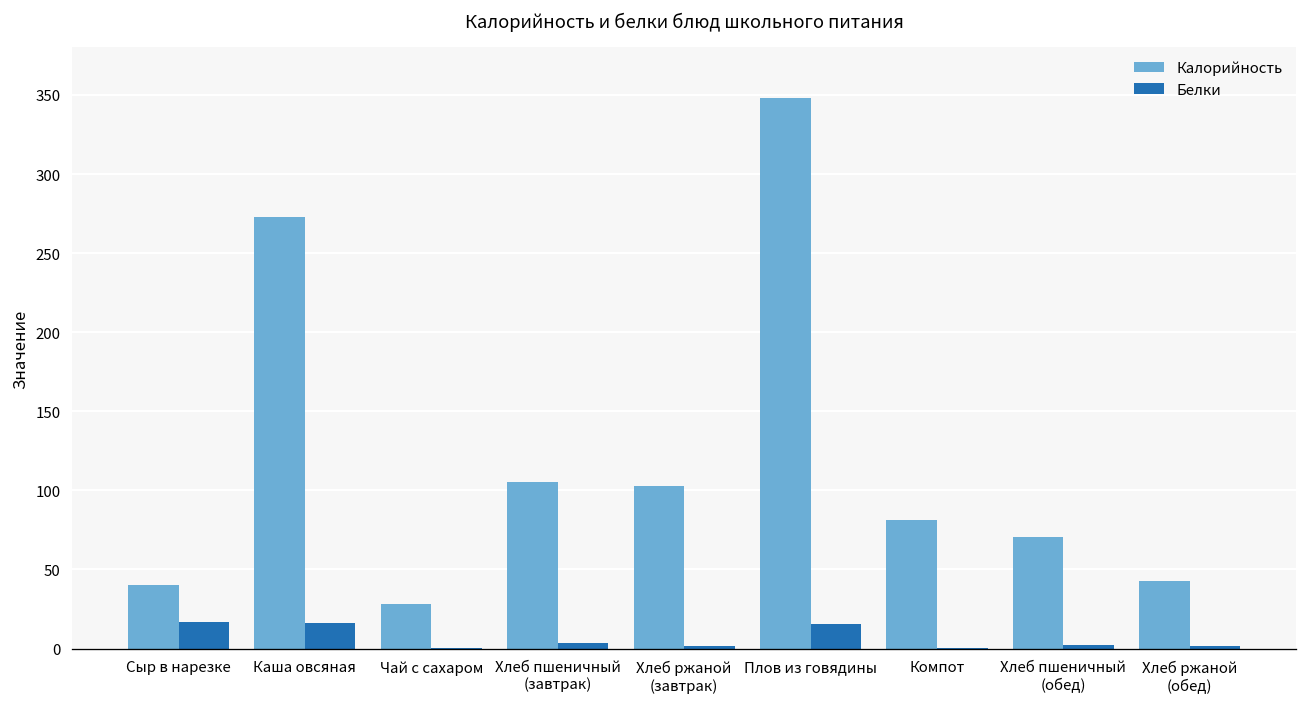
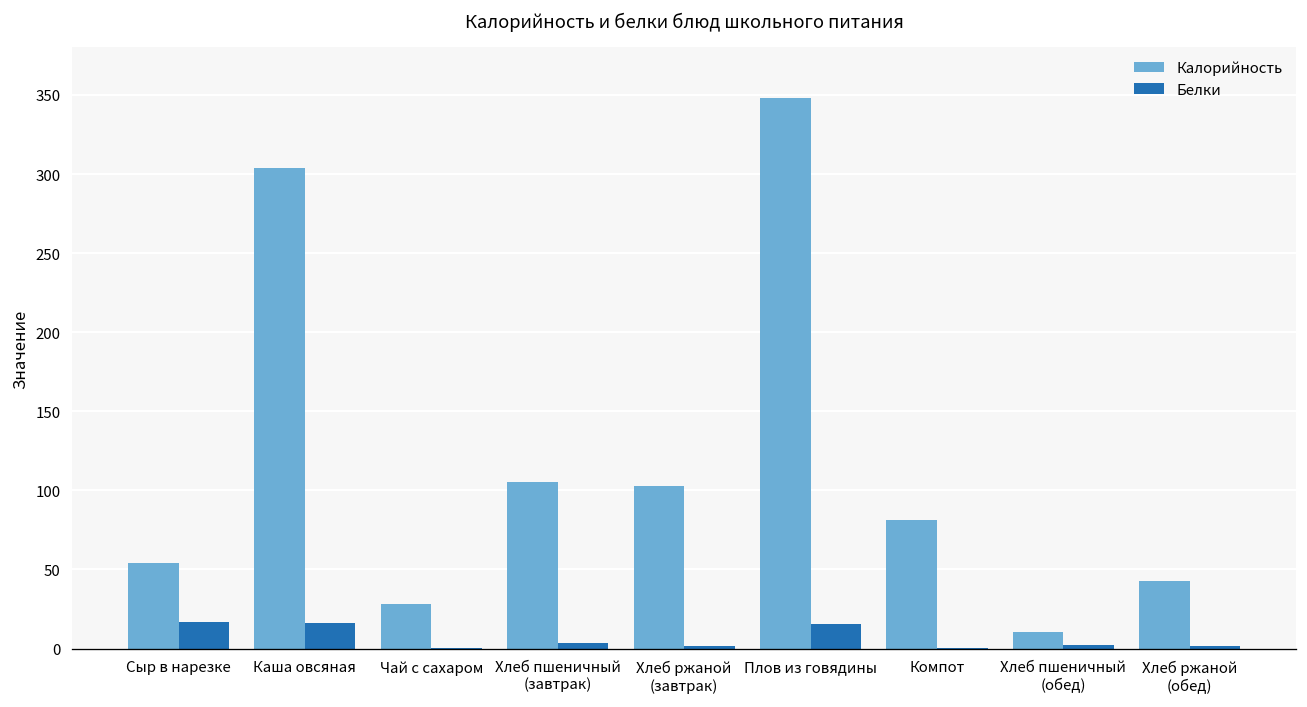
  {
    "Калорийность": {
-     "Сыр в нарезке": 40,
-     "Каша овсяная": 273,
+     "Сыр в нарезке": 54,
+     "Каша овсяная": 304,
      "Чай с сахаром": 28,
      "Хлеб пшеничный (завтрак)": 106,
      "Хлеб ржаной (завтрак)": 103,
      "Плов из говядины": 348,
      "Компот": 81,
-     "Хлеб пшеничный (обед)": 70,
+     "Хлеб пшеничный (обед)": 10,
      "Хлеб ржаной (обед)": 43
    },
    "Белки": {
      "Сыр в нарезке": 17,
      "Каша овсяная": 16,
      "Хлеб пшеничный (завтрак)": 3,
      "Плов из говядины": 15,
      "Хлеб пшеничный (обед)": 2
    }
  }
